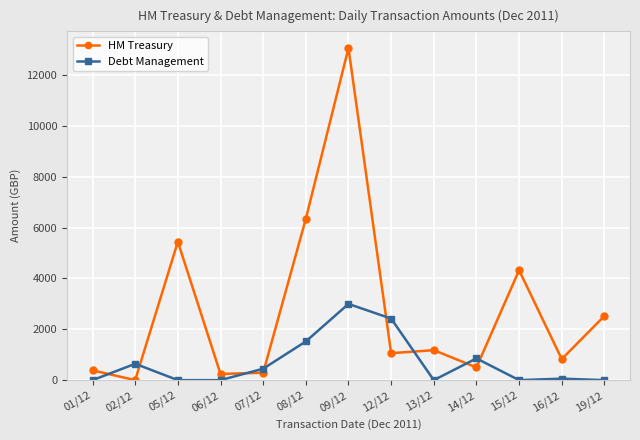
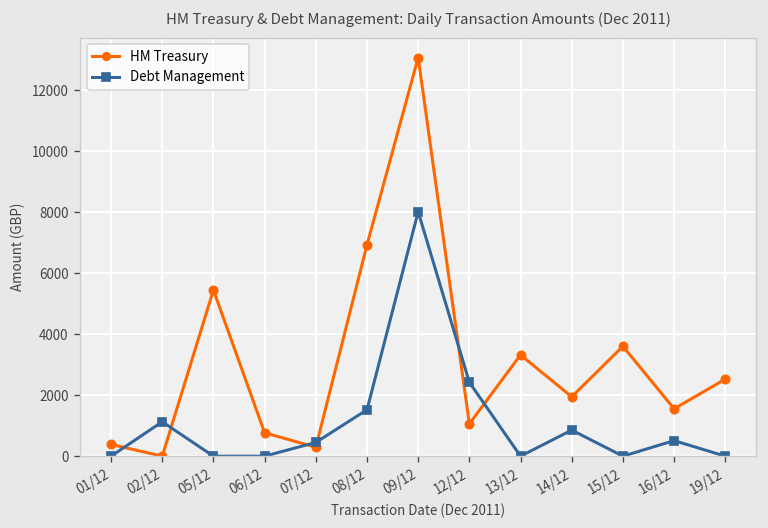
  {
    "HM Treasury": {
      "01/12": 400,
      "02/12": 0,
      "05/12": 5400,
-     "06/12": 200,
+     "06/12": 800,
      "07/12": 300,
-     "08/12": 6300,
+     "08/12": 6900,
      "09/12": 13100,
      "12/12": 1100,
-     "13/12": 1200,
-     "14/12": 500,
-     "15/12": 4300,
-     "16/12": 800,
+     "13/12": 3300,
+     "14/12": 1900,
+     "15/12": 3600,
+     "16/12": 1600,
      "19/12": 2500
    },
    "Debt Management": {
      "01/12": 0,
-     "02/12": 600,
+     "02/12": 1100,
      "05/12": 0,
      "06/12": 0,
      "07/12": 400,
      "08/12": 1500,
-     "09/12": 3000,
+     "09/12": 8000,
      "12/12": 2400,
      "13/12": 0,
      "14/12": 900,
      "15/12": 0,
-     "16/12": 100,
+     "16/12": 500,
      "19/12": 0
    }
  }
